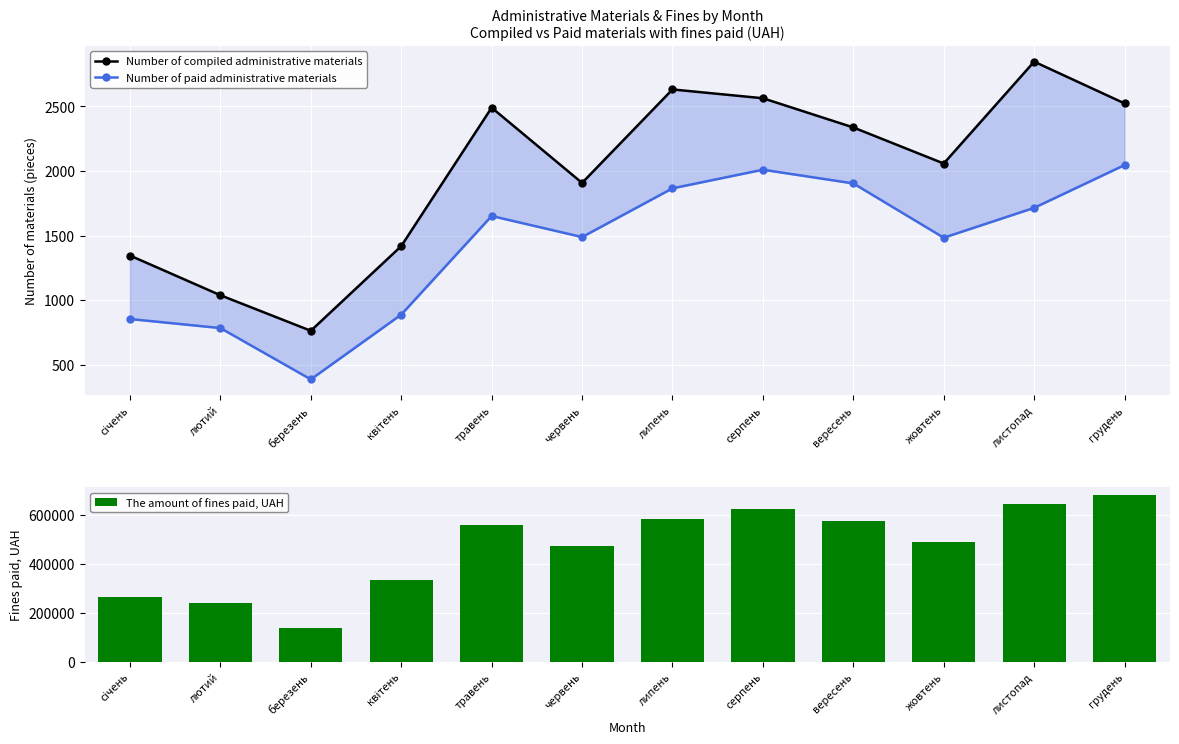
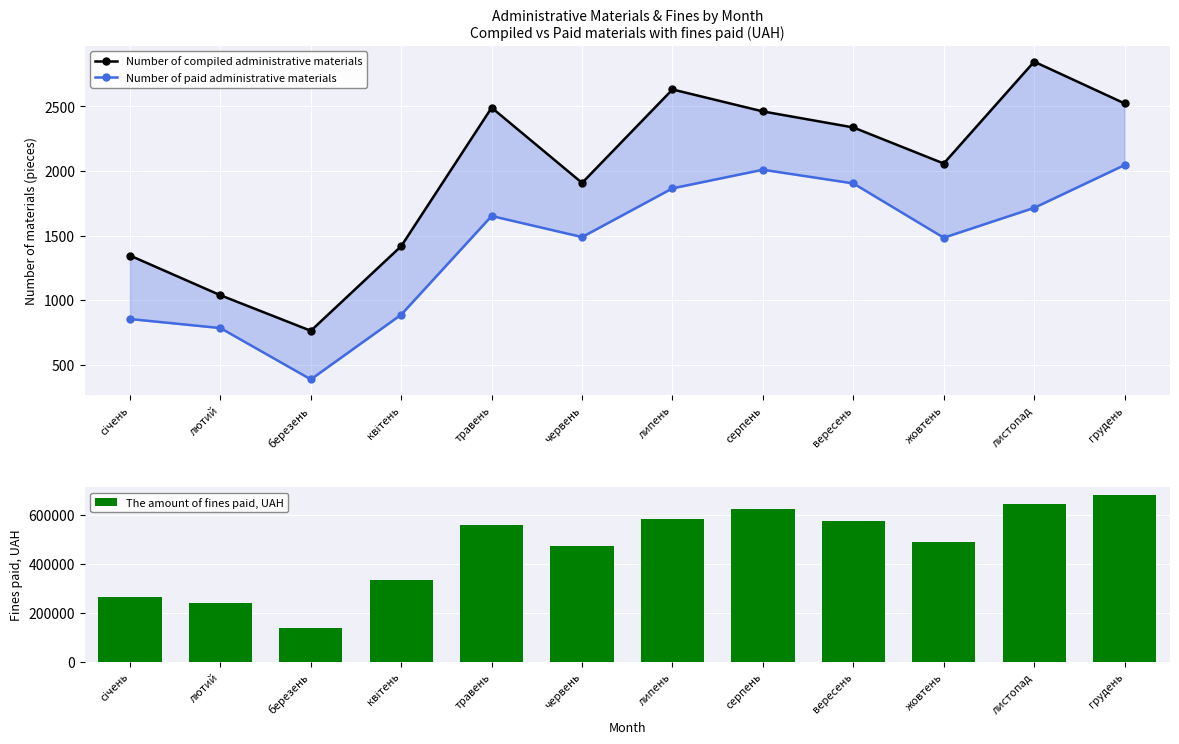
  {
    "Administrative Materials & Fines by Month Compiled vs Paid materials with fines paid (UAH)": {
      "Number of compiled administrative materials": {
        "січень": 1350,
        "лютий": 1040,
        "березень": 760,
        "квітень": 1420,
        "травень": 2490,
        "червень": 1910,
        "липень": 2630,
-       "серпень": 2560,
+       "серпень": 2460,
        "вересень": 2340,
        "жовтень": 2060,
        "листопад": 2850,
        "грудень": 2520
      },
      "Number of paid administrative materials": {
        "січень": 860,
        "лютий": 790,
        "березень": 390,
        "квітень": 890,
        "травень": 1650,
        "червень": 1490,
        "липень": 1870,
        "серпень": 2010,
        "вересень": 1900,
        "жовтень": 1480,
        "листопад": 1720,
        "грудень": 2050
      }
    }
  }
